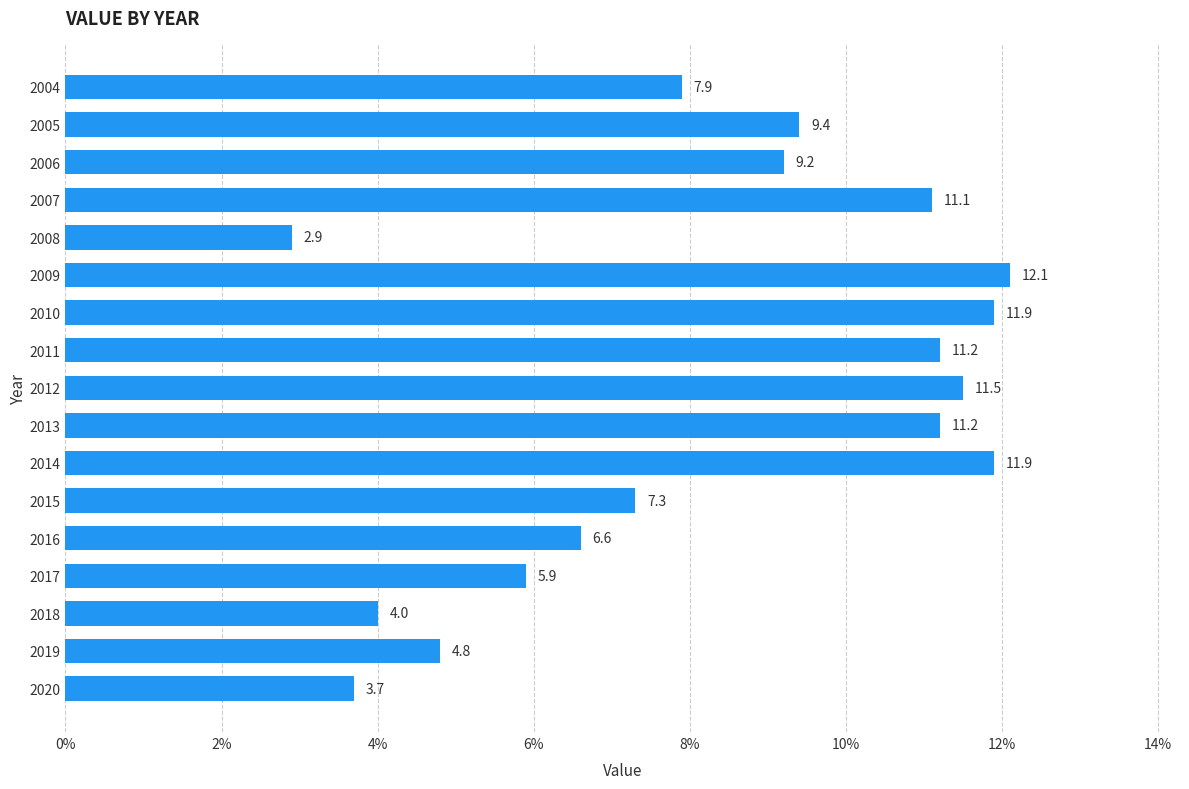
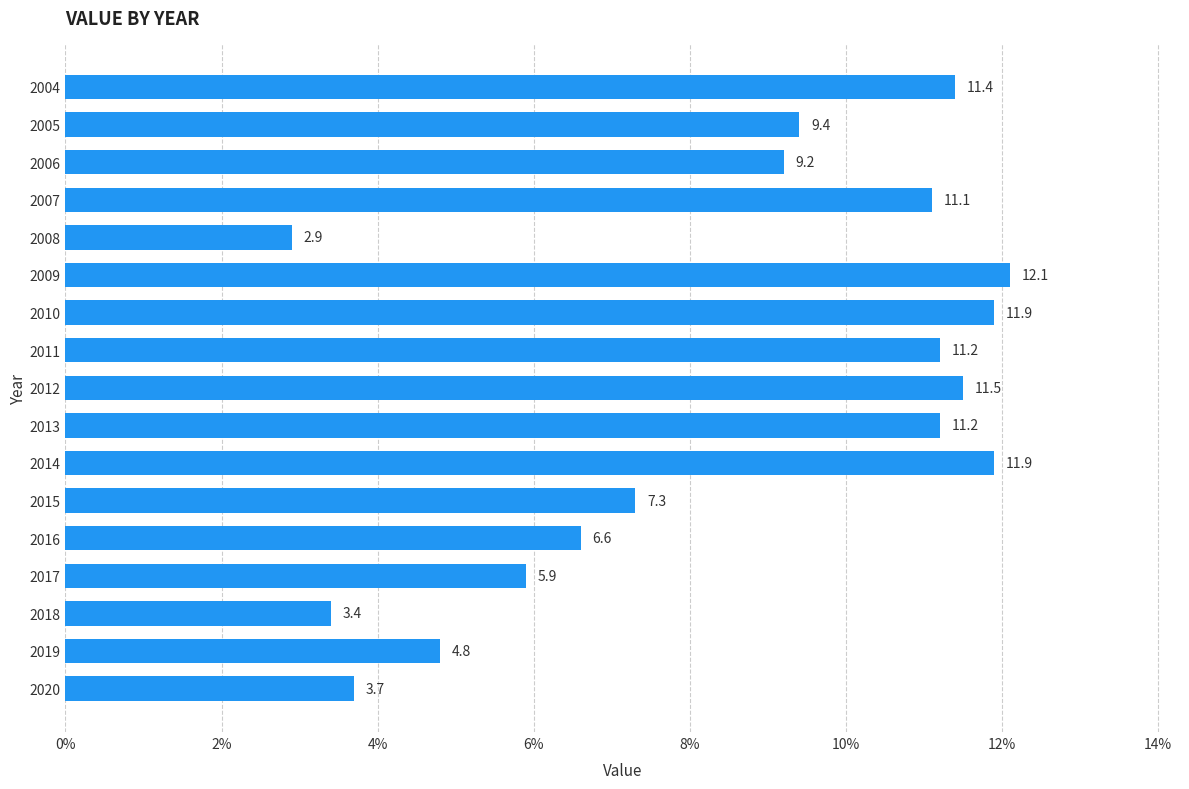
  {
-   "2004": 7.9,
+   "2004": 11.4,
    "2005": 9.4,
    "2006": 9.2,
    "2007": 11.1,
    "2008": 2.9,
    "2009": 12.1,
    "2010": 11.9,
    "2011": 11.2,
    "2012": 11.5,
    "2013": 11.2,
    "2014": 11.9,
    "2015": 7.3,
    "2016": 6.6,
    "2017": 5.9,
-   "2018": 4.0,
+   "2018": 3.4,
    "2019": 4.8,
    "2020": 3.7
  }
